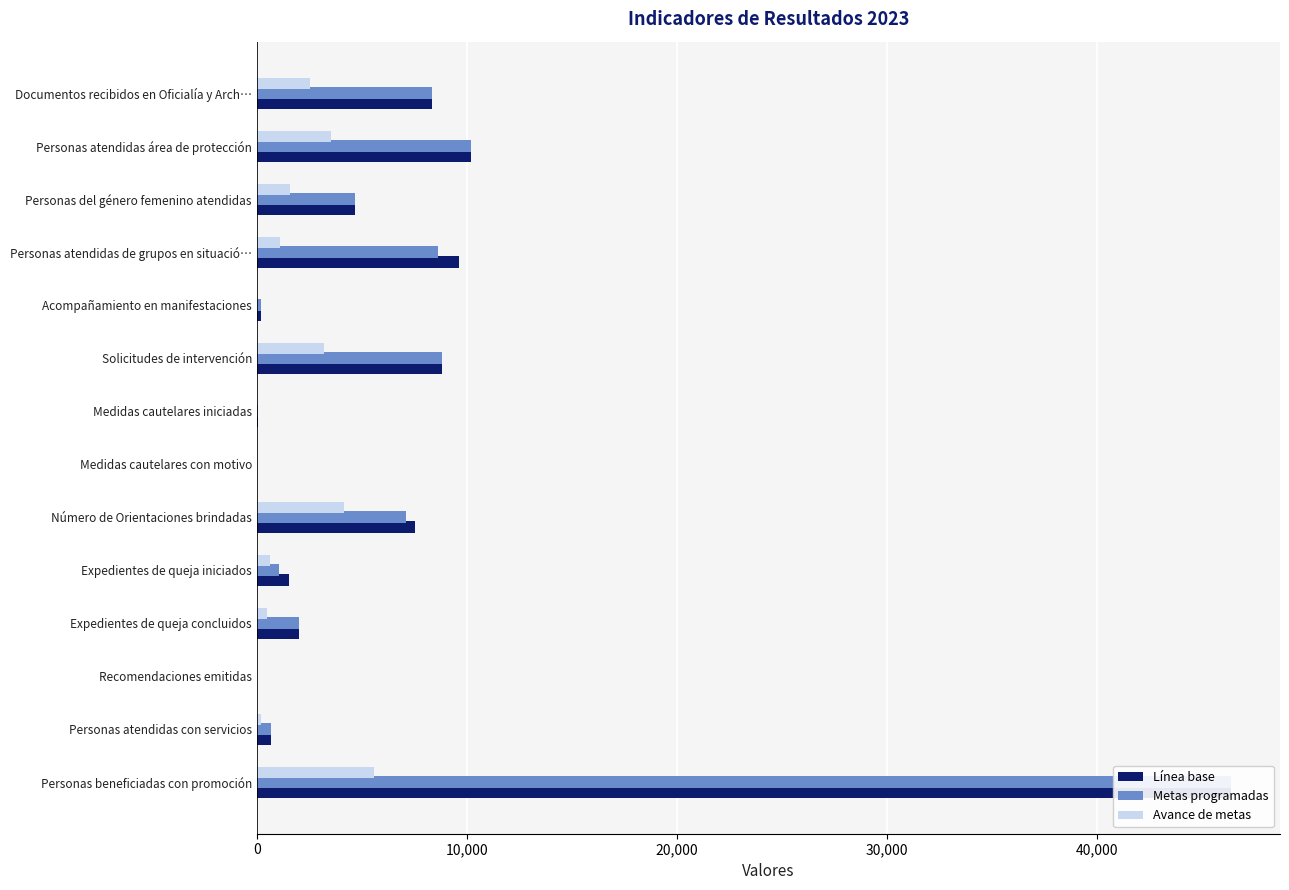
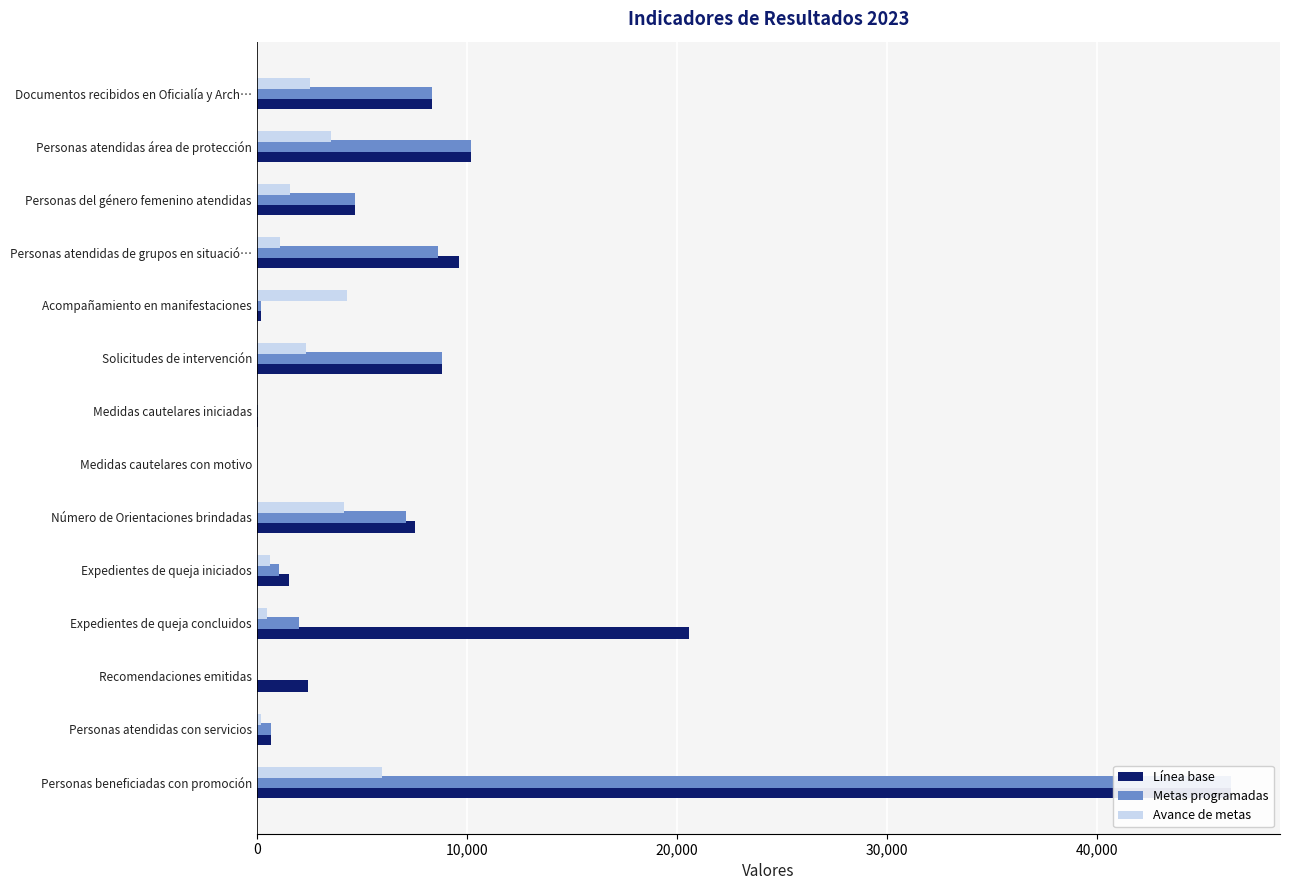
  {
    "Línea base": {
      "Documentos recibidos en Oficialía y Arch…": "8,300",
      "Personas atendidas área de protección": "10,200",
      "Personas del género femenino atendidas": "4,700",
      "Personas atendidas de grupos en situació…": "9,600",
      "Acompañamiento en manifestaciones": "200",
      "Solicitudes de intervención": "8,800",
      "Número de Orientaciones brindadas": "7,500",
      "Expedientes de queja iniciados": "1,500",
-     "Expedientes de queja concluidos": "2,000",
-     "Recomendaciones emitidas": "0",
+     "Expedientes de queja concluidos": "20,600",
+     "Recomendaciones emitidas": "2,400",
      "Personas atendidas con servicios": "700"
    },
    "Metas programadas": {
      "Documentos recibidos en Oficialía y Arch…": "8,300",
      "Personas atendidas área de protección": "10,200",
      "Personas del género femenino atendidas": "4,700",
      "Personas atendidas de grupos en situació…": "8,600",
      "Acompañamiento en manifestaciones": "200",
      "Solicitudes de intervención": "8,800",
      "Número de Orientaciones brindadas": "7,100",
      "Expedientes de queja iniciados": "1,100",
      "Expedientes de queja concluidos": "2,000",
      "Personas atendidas con servicios": "700"
    },
    "Avance de metas": {
      "Documentos recibidos en Oficialía y Arch…": "2,500",
      "Personas atendidas área de protección": "3,500",
      "Personas del género femenino atendidas": "1,600",
      "Personas atendidas de grupos en situació…": "1,100",
-     "Acompañamiento en manifestaciones": "0",
-     "Solicitudes de intervención": "3,200",
+     "Acompañamiento en manifestaciones": "4,300",
+     "Solicitudes de intervención": "2,300",
      "Número de Orientaciones brindadas": "4,200",
      "Expedientes de queja iniciados": "600",
      "Expedientes de queja concluidos": "500",
      "Personas atendidas con servicios": "200",
-     "Personas beneficiadas con promoción": "5,600"
+     "Personas beneficiadas con promoción": "5,900"
    }
  }
